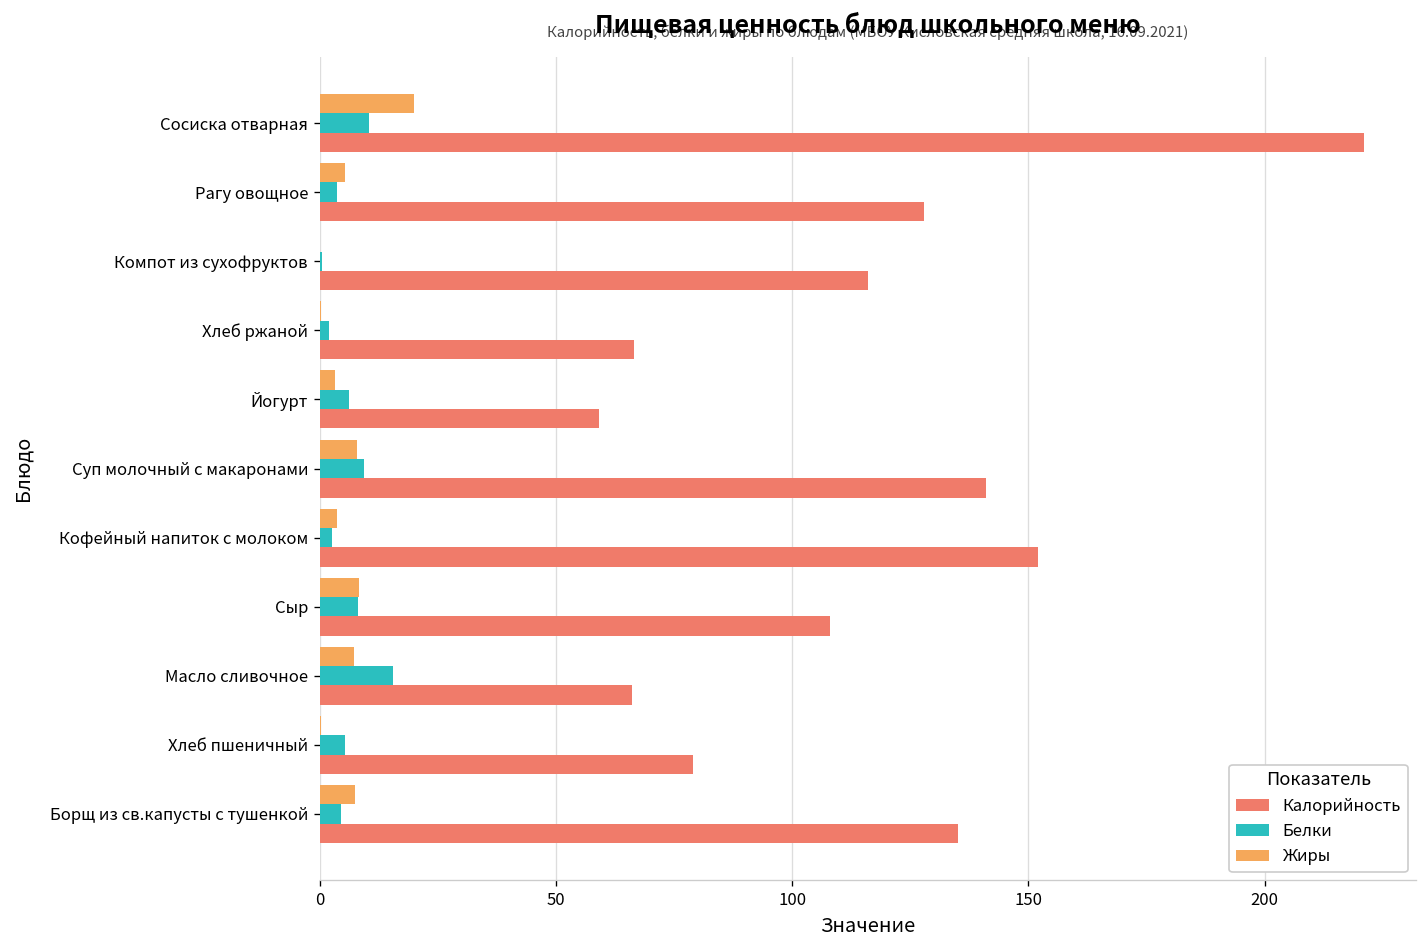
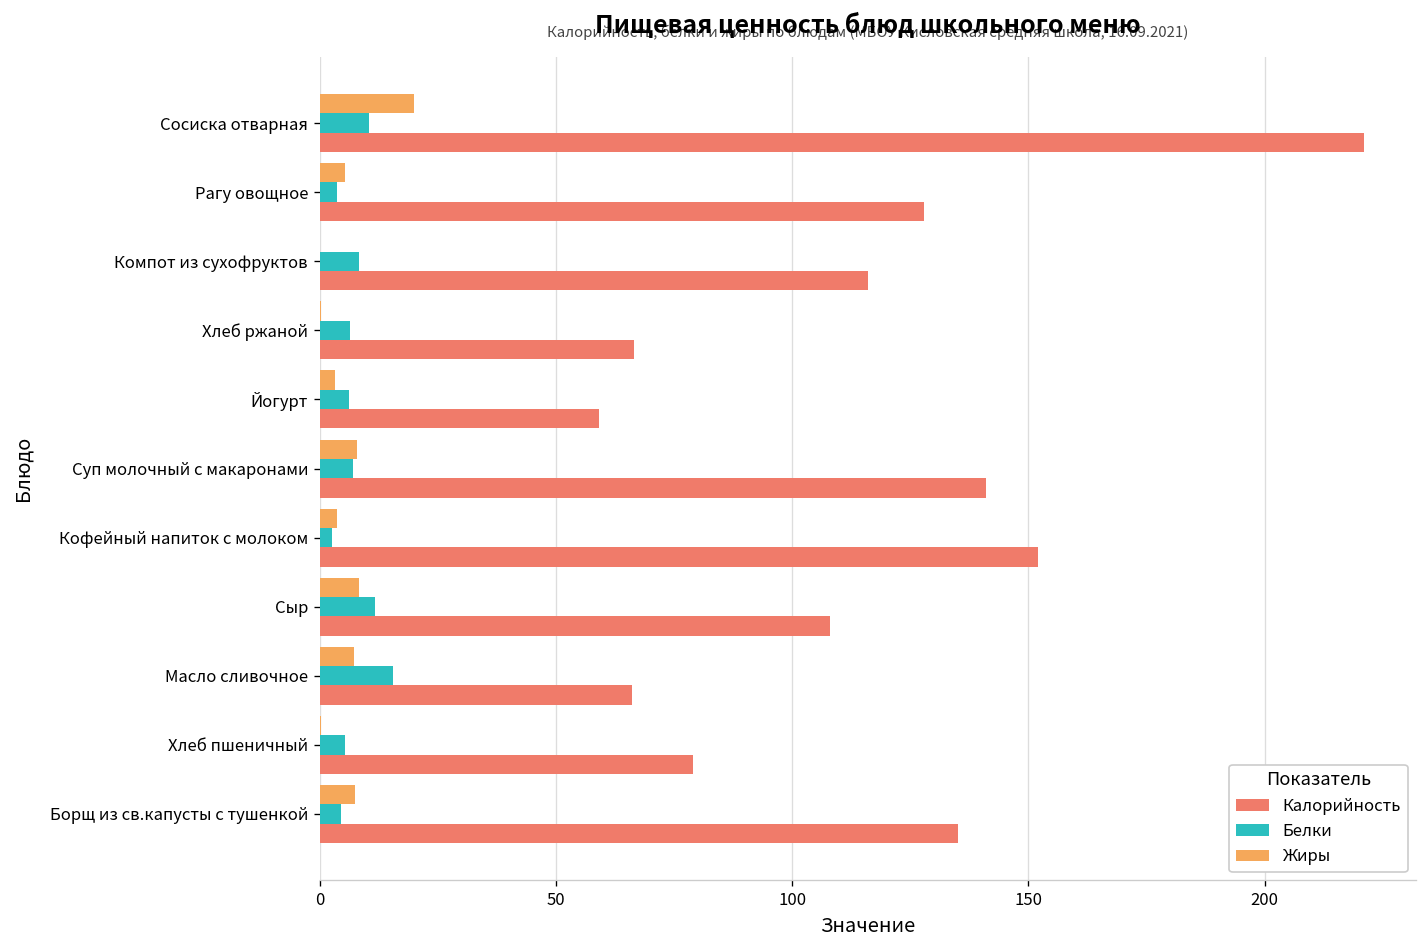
  {
    "Белки": {
      "Сосиска отварная": 10,
      "Рагу овощное": 4,
-     "Компот из сухофруктов": 0,
-     "Хлеб ржаной": 2,
+     "Компот из сухофруктов": 8,
+     "Хлеб ржаной": 6,
      "Йогурт": 6,
-     "Суп молочный с макаронами": 9,
+     "Суп молочный с макаронами": 7,
      "Кофейный напиток с молоком": 3,
-     "Сыр": 8,
+     "Сыр": 12,
      "Масло сливочное": 16,
      "Хлеб пшеничный": 5,
      "Борщ из св.капусты с тушенкой": 4
    }
  }
